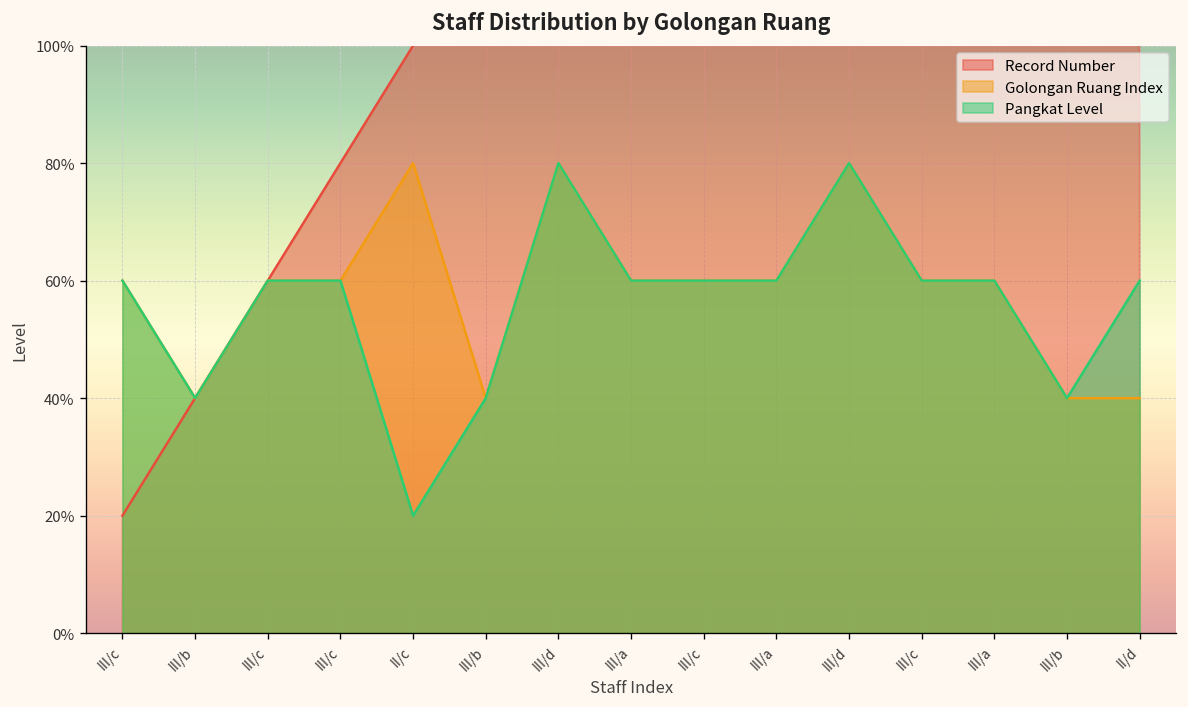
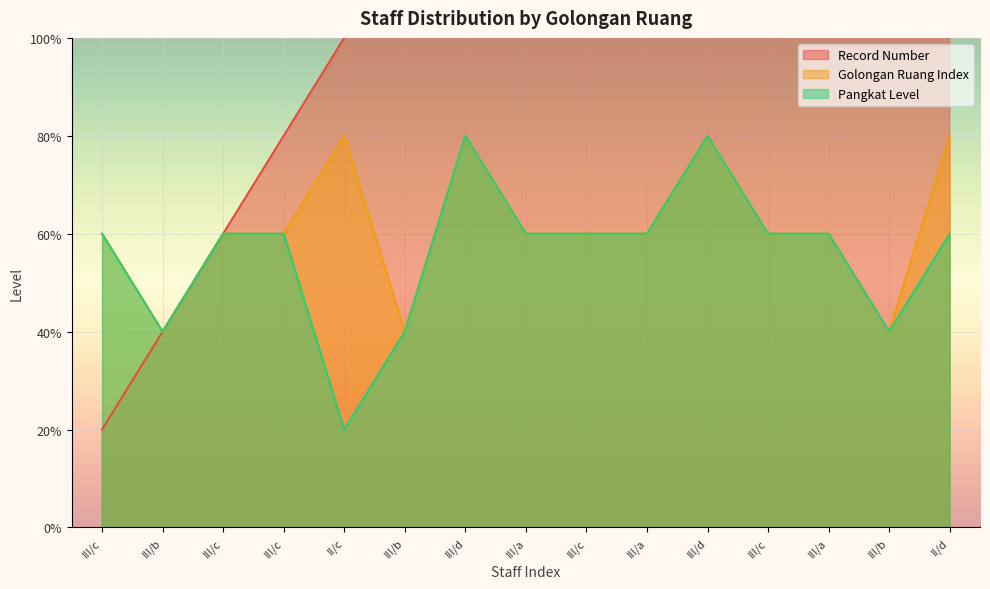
  {
    "Record Number": {
      "II/c": "100%"
    },
    "Golongan Ruang Index": {
      "II/c": "80%",
-     "II/d": "40%"
+     "II/d": "80%"
    },
    "Pangkat Level": {
      "II/c": "20%",
      "II/d": "60%"
    }
  }
